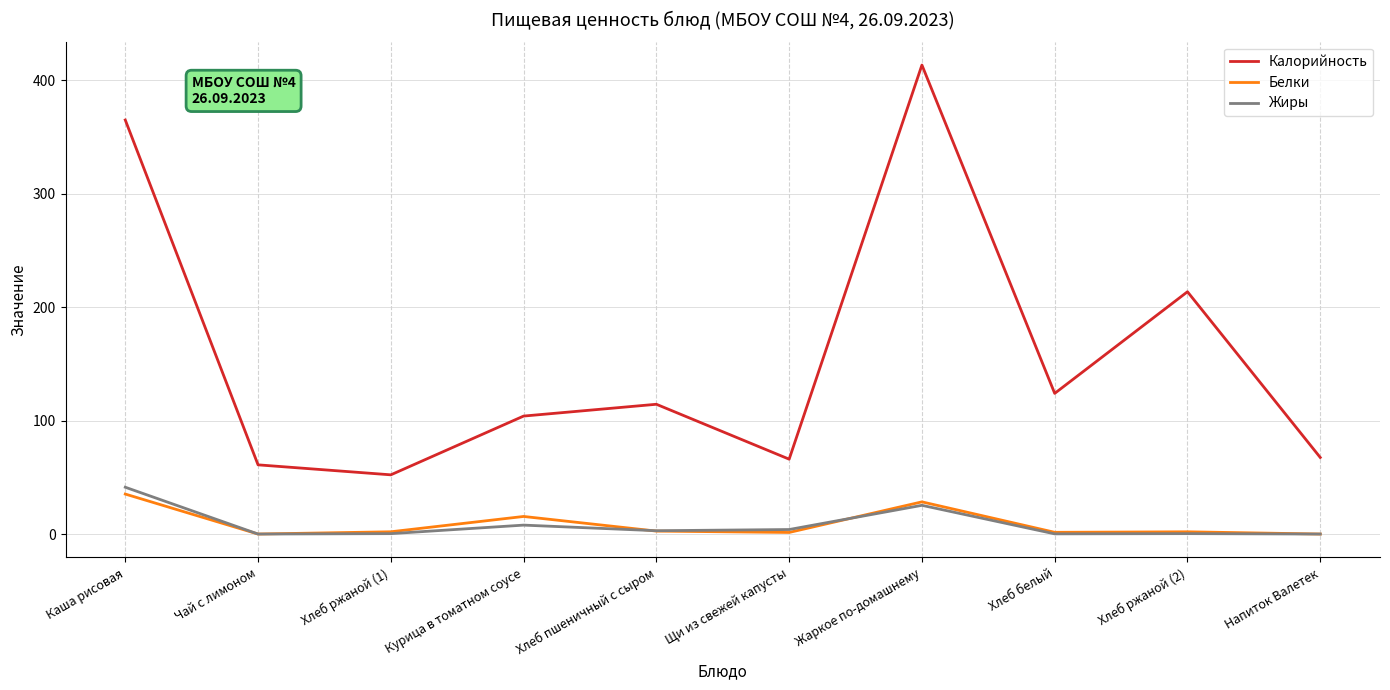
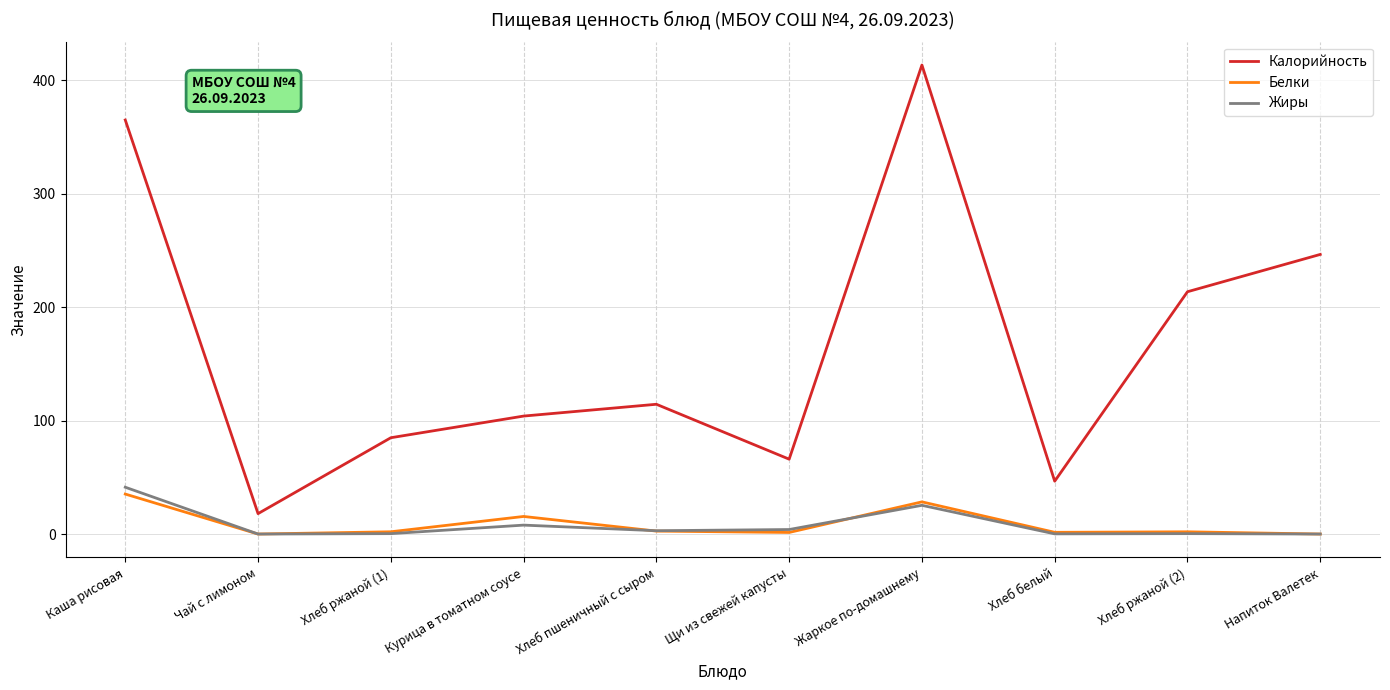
  {
    "Калорийность": {
      "Каша рисовая": 365,
-     "Чай с лимоном": 61,
-     "Хлеб ржаной (1)": 52,
+     "Чай с лимоном": 18,
+     "Хлеб ржаной (1)": 85,
      "Курица в томатном соусе": 104,
      "Хлеб пшеничный с сыром": 114,
      "Щи из свежей капусты": 66,
      "Жаркое по-домашнему": 413,
-     "Хлеб белый": 124,
+     "Хлеб белый": 47,
      "Хлеб ржаной (2)": 214,
-     "Напиток Валетек": 68
+     "Напиток Валетек": 247
    },
    "Белки": {
      "Каша рисовая": 35,
      "Курица в томатном соусе": 16,
      "Щи из свежей капусты": 1,
      "Жаркое по-домашнему": 28
    },
    "Жиры": {
      "Каша рисовая": 41,
      "Курица в томатном соусе": 8,
      "Щи из свежей капусты": 4,
      "Жаркое по-домашнему": 25
    }
  }
